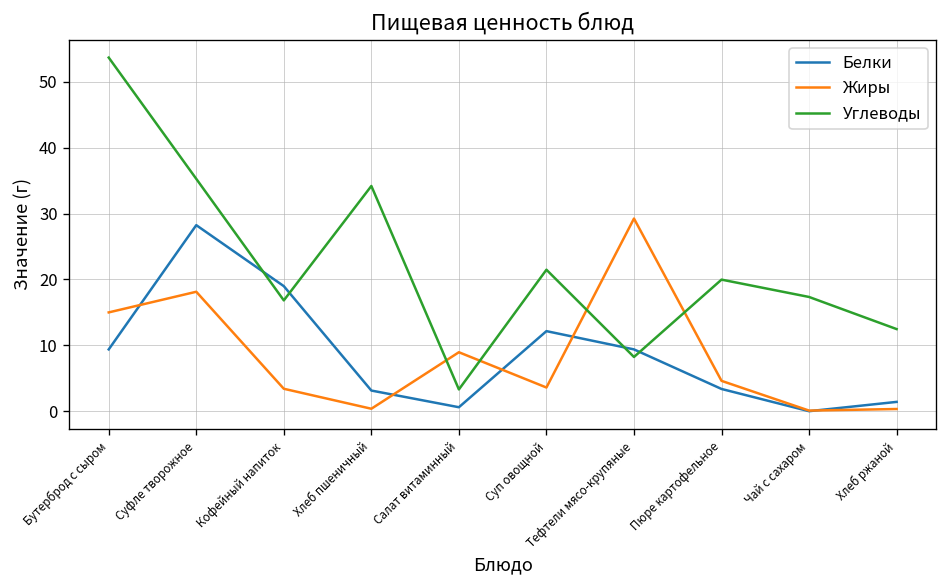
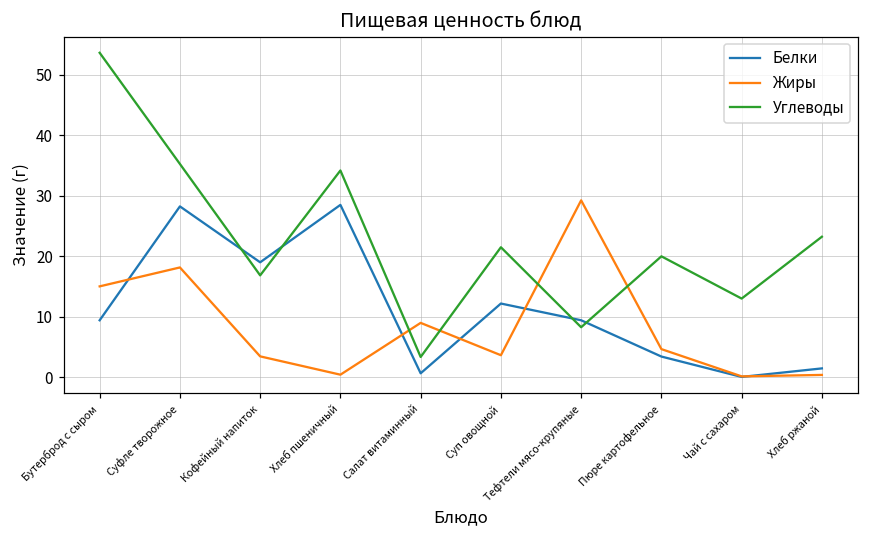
  {
    "Белки": {
      "Бутерброд с сыром": 9,
      "Суфле творожное": 28,
      "Кофейный напиток": 19,
-     "Хлеб пшеничный": 3,
+     "Хлеб пшеничный": 28,
      "Салат витаминный": 1,
      "Суп овощной": 12,
      "Тефтели мясо-крупяные": 9,
      "Пюре картофельное": 3,
      "Хлеб ржаной": 1
    },
    "Жиры": {
      "Бутерброд с сыром": 15,
      "Суфле творожное": 18,
      "Кофейный напиток": 3,
      "Хлеб пшеничный": 0,
      "Салат витаминный": 9,
      "Суп овощной": 4,
      "Тефтели мясо-крупяные": 29,
      "Пюре картофельное": 5,
      "Хлеб ржаной": 0
    },
    "Углеводы": {
      "Бутерброд с сыром": 54,
      "Суфле творожное": 35,
      "Кофейный напиток": 17,
      "Хлеб пшеничный": 34,
      "Салат витаминный": 3,
      "Суп овощной": 21,
      "Тефтели мясо-крупяные": 8,
      "Пюре картофельное": 20,
-     "Чай с сахаром": 17,
-     "Хлеб ржаной": 12
+     "Чай с сахаром": 13,
+     "Хлеб ржаной": 23
    }
  }
